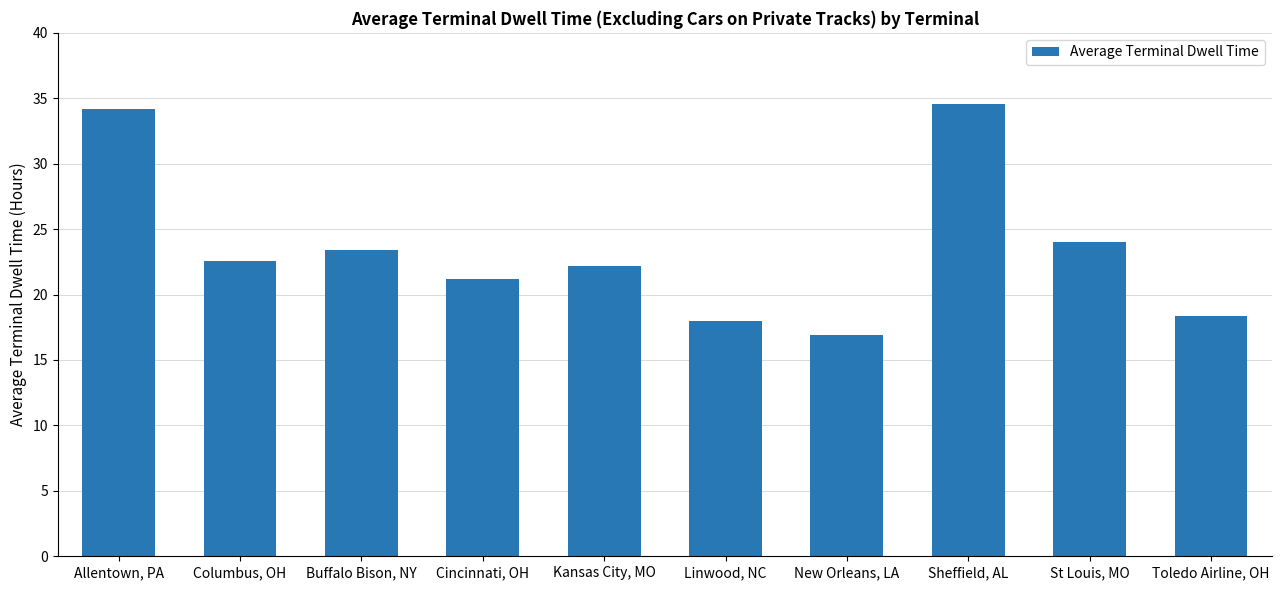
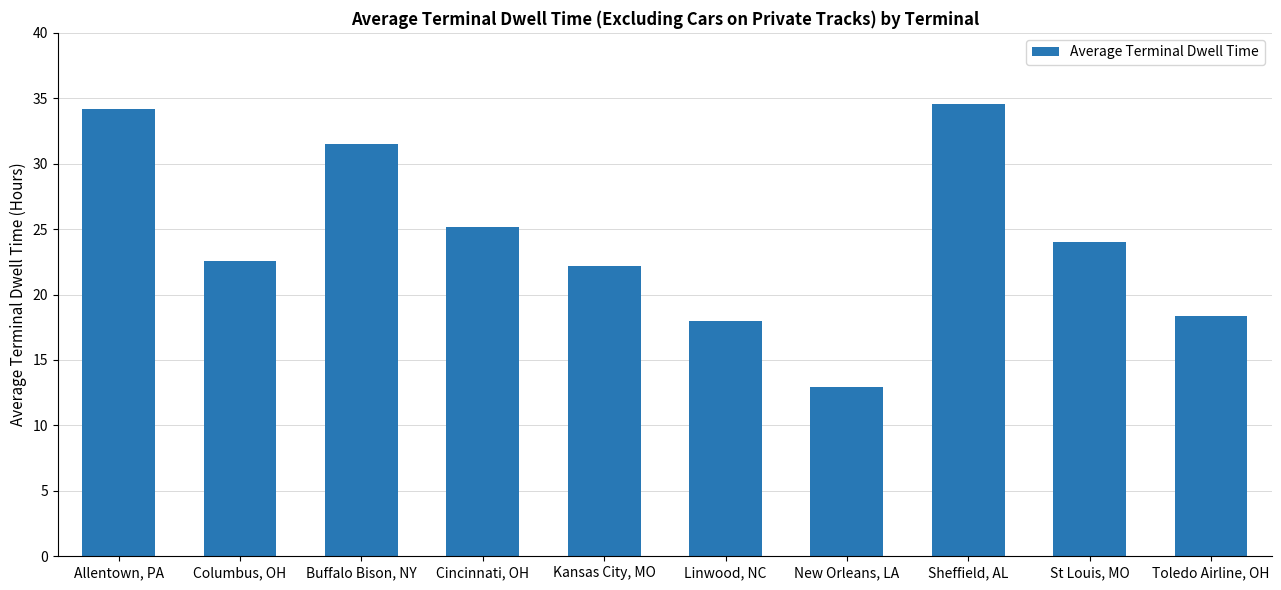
  {
    "Allentown, PA": 34.2,
    "Columbus, OH": 22.6,
-   "Buffalo Bison, NY": 23.4,
-   "Cincinnati, OH": 21.2,
+   "Buffalo Bison, NY": 31.5,
+   "Cincinnati, OH": 25.2,
    "Kansas City, MO": 22.2,
    "Linwood, NC": 18.0,
-   "New Orleans, LA": 16.9,
+   "New Orleans, LA": 12.9,
    "Sheffield, AL": 34.6,
    "St Louis, MO": 24.0,
    "Toledo Airline, OH": 18.4
  }
